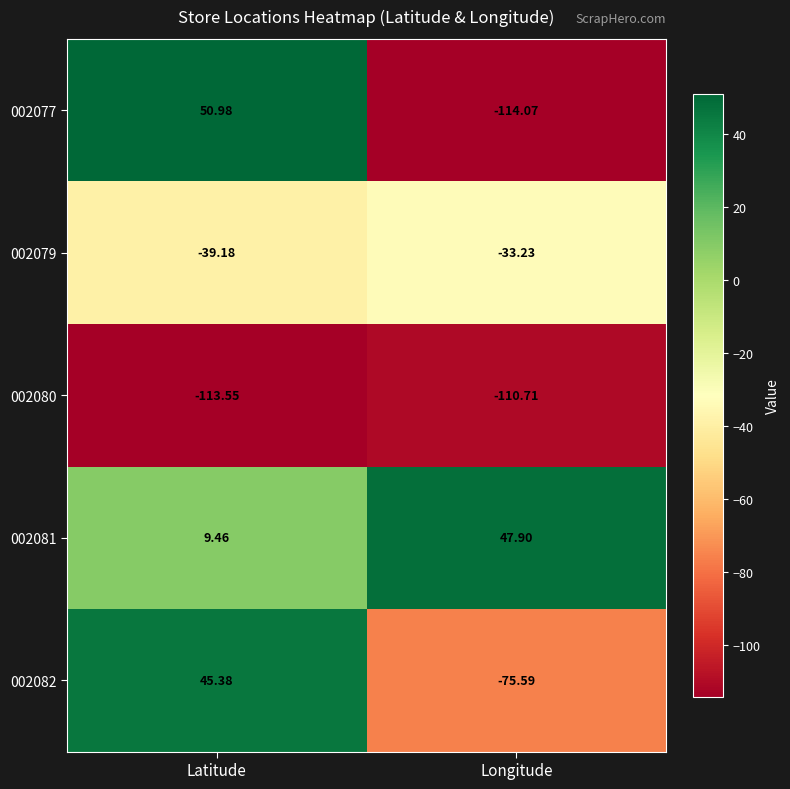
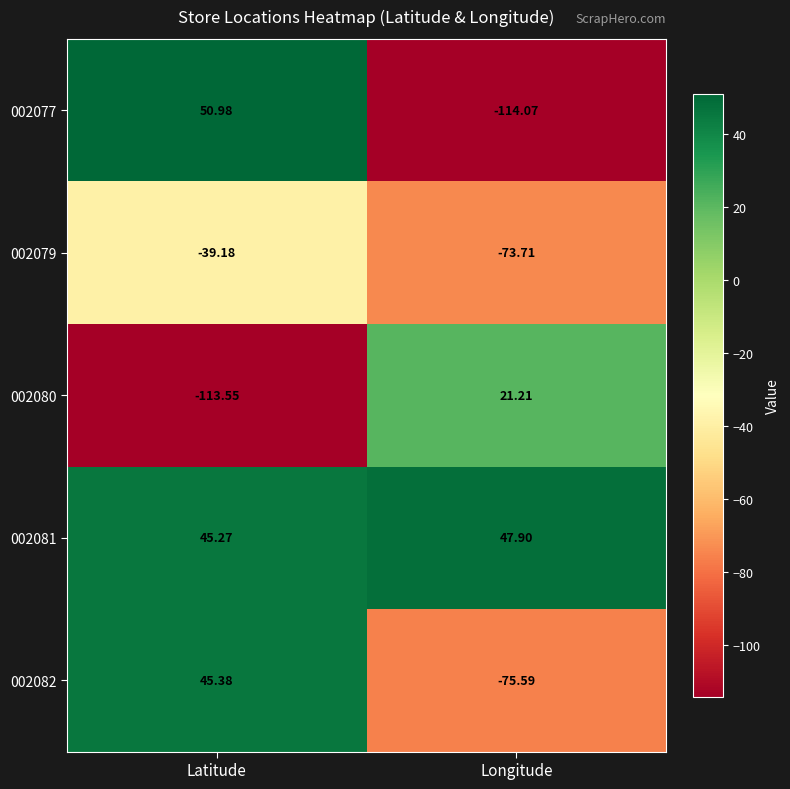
  {
    "002077": {
      "Latitude": 50.98,
      "Longitude": -114.07
    },
    "002079": {
      "Latitude": -39.18,
-     "Longitude": -33.23
+     "Longitude": -73.71
    },
    "002080": {
      "Latitude": -113.55,
-     "Longitude": -110.71
+     "Longitude": 21.21
    },
    "002081": {
-     "Latitude": 9.46,
+     "Latitude": 45.27,
      "Longitude": 47.90
    },
    "002082": {
      "Latitude": 45.38,
      "Longitude": -75.59
    }
  }
